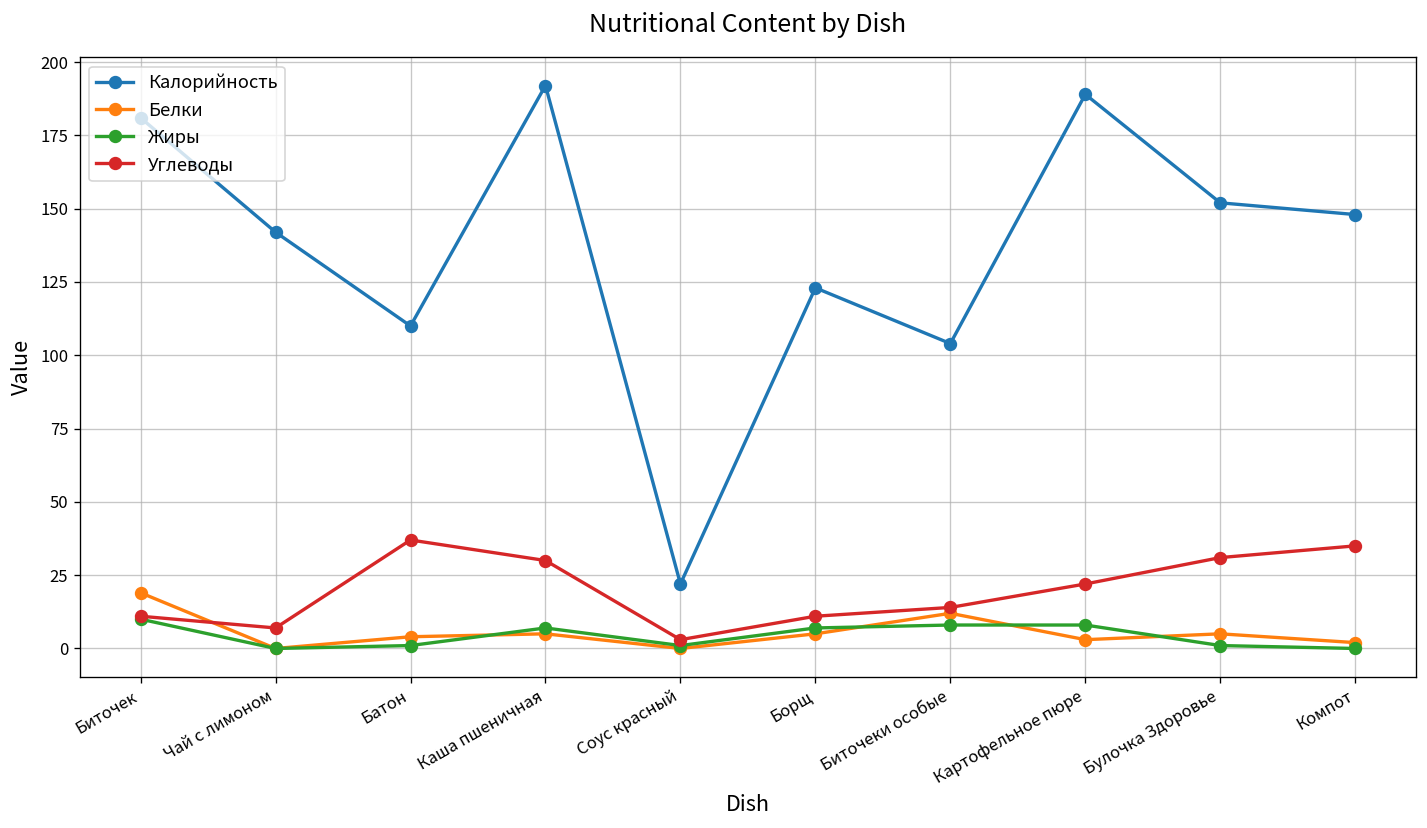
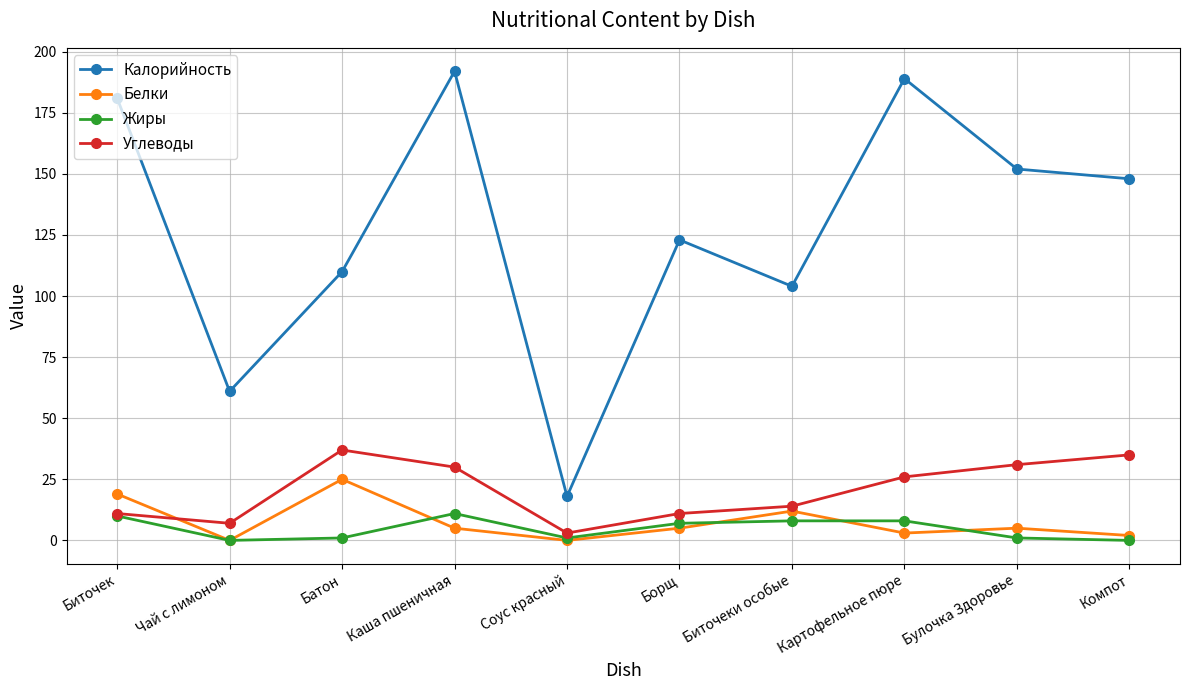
  {
    "Калорийность": {
-     "Чай с лимоном": 142,
+     "Чай с лимоном": 61,
      "Батон": 110,
      "Каша пшеничная": 192,
-     "Соус красный": 22,
+     "Соус красный": 18,
      "Борщ": 123,
      "Биточеки особые": 104,
      "Картофельное пюре": 189,
      "Булочка Здоровье": 152,
      "Компот": 148
    },
    "Белки": {
      "Биточек": 19,
-     "Батон": 4,
+     "Батон": 25,
      "Каша пшеничная": 5,
      "Борщ": 5,
      "Биточеки особые": 12,
      "Картофельное пюре": 3,
      "Булочка Здоровье": 5,
      "Компот": 2
    },
    "Жиры": {
      "Батон": 1,
-     "Каша пшеничная": 7,
+     "Каша пшеничная": 11,
      "Борщ": 7,
      "Биточеки особые": 8,
      "Картофельное пюре": 8,
      "Булочка Здоровье": 1,
      "Компот": 0
    },
    "Углеводы": {
      "Чай с лимоном": 7,
      "Батон": 37,
      "Каша пшеничная": 30,
      "Соус красный": 3,
      "Борщ": 11,
      "Биточеки особые": 14,
-     "Картофельное пюре": 22,
+     "Картофельное пюре": 26,
      "Булочка Здоровье": 31,
      "Компот": 35
    }
  }
